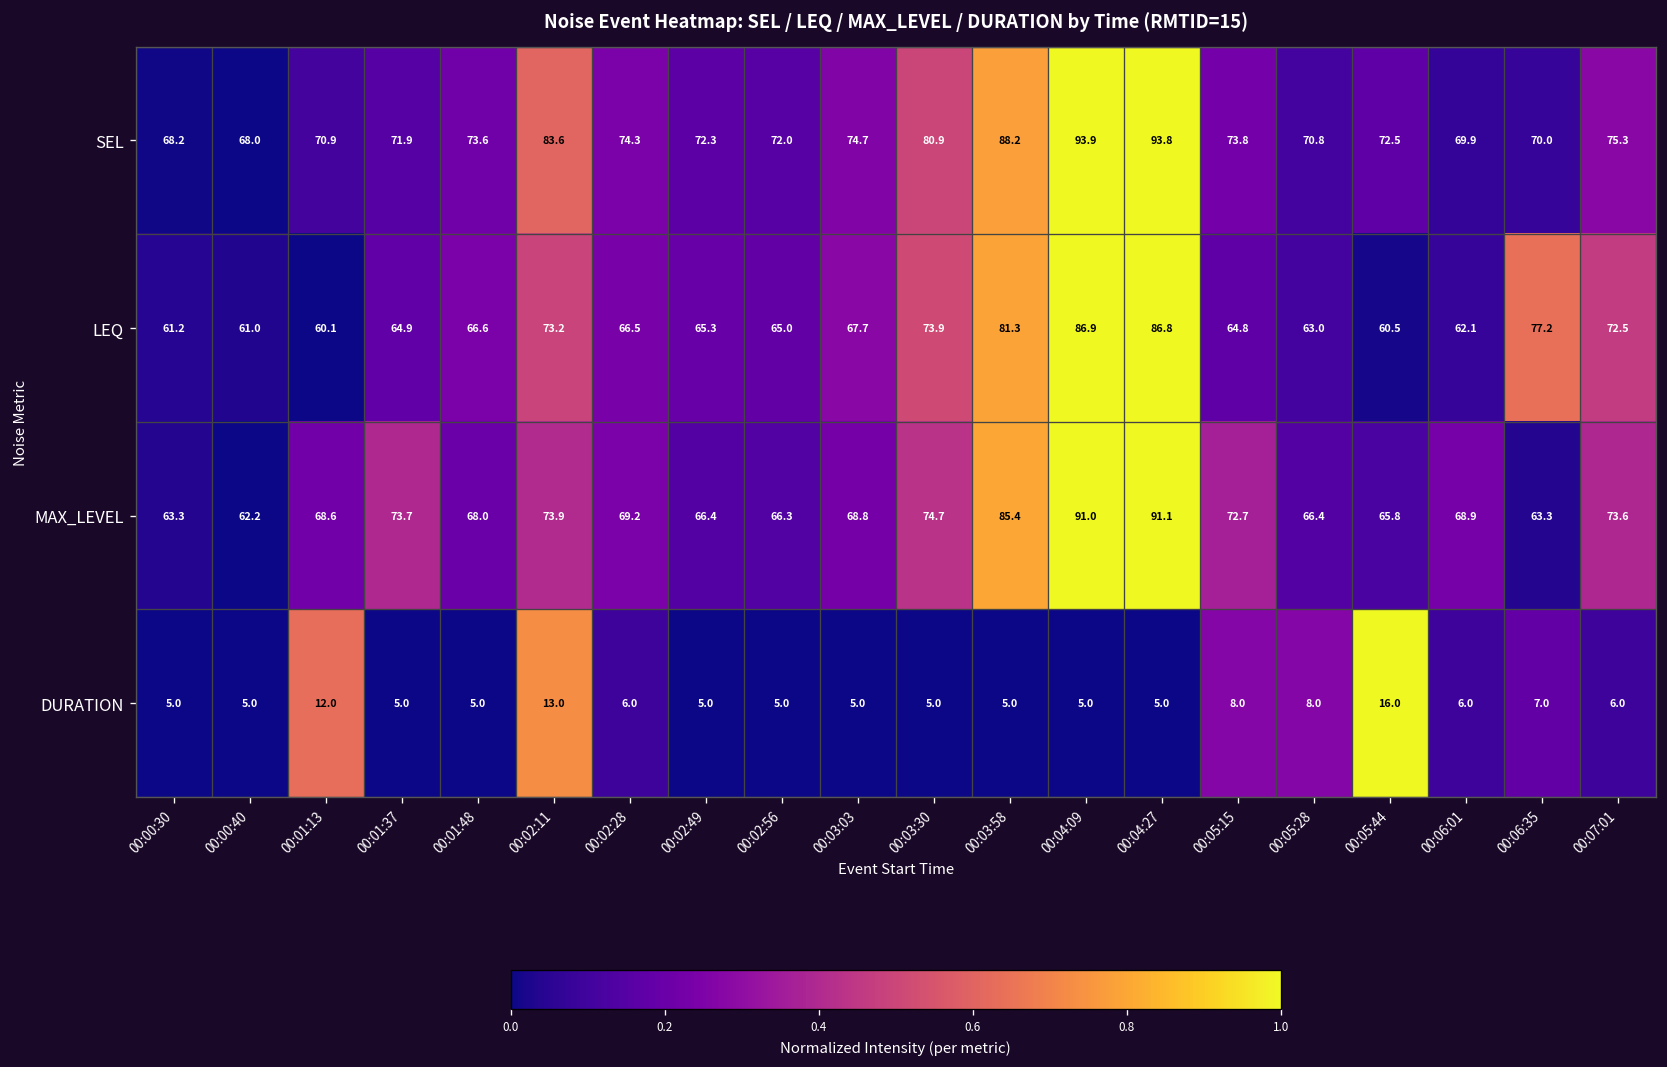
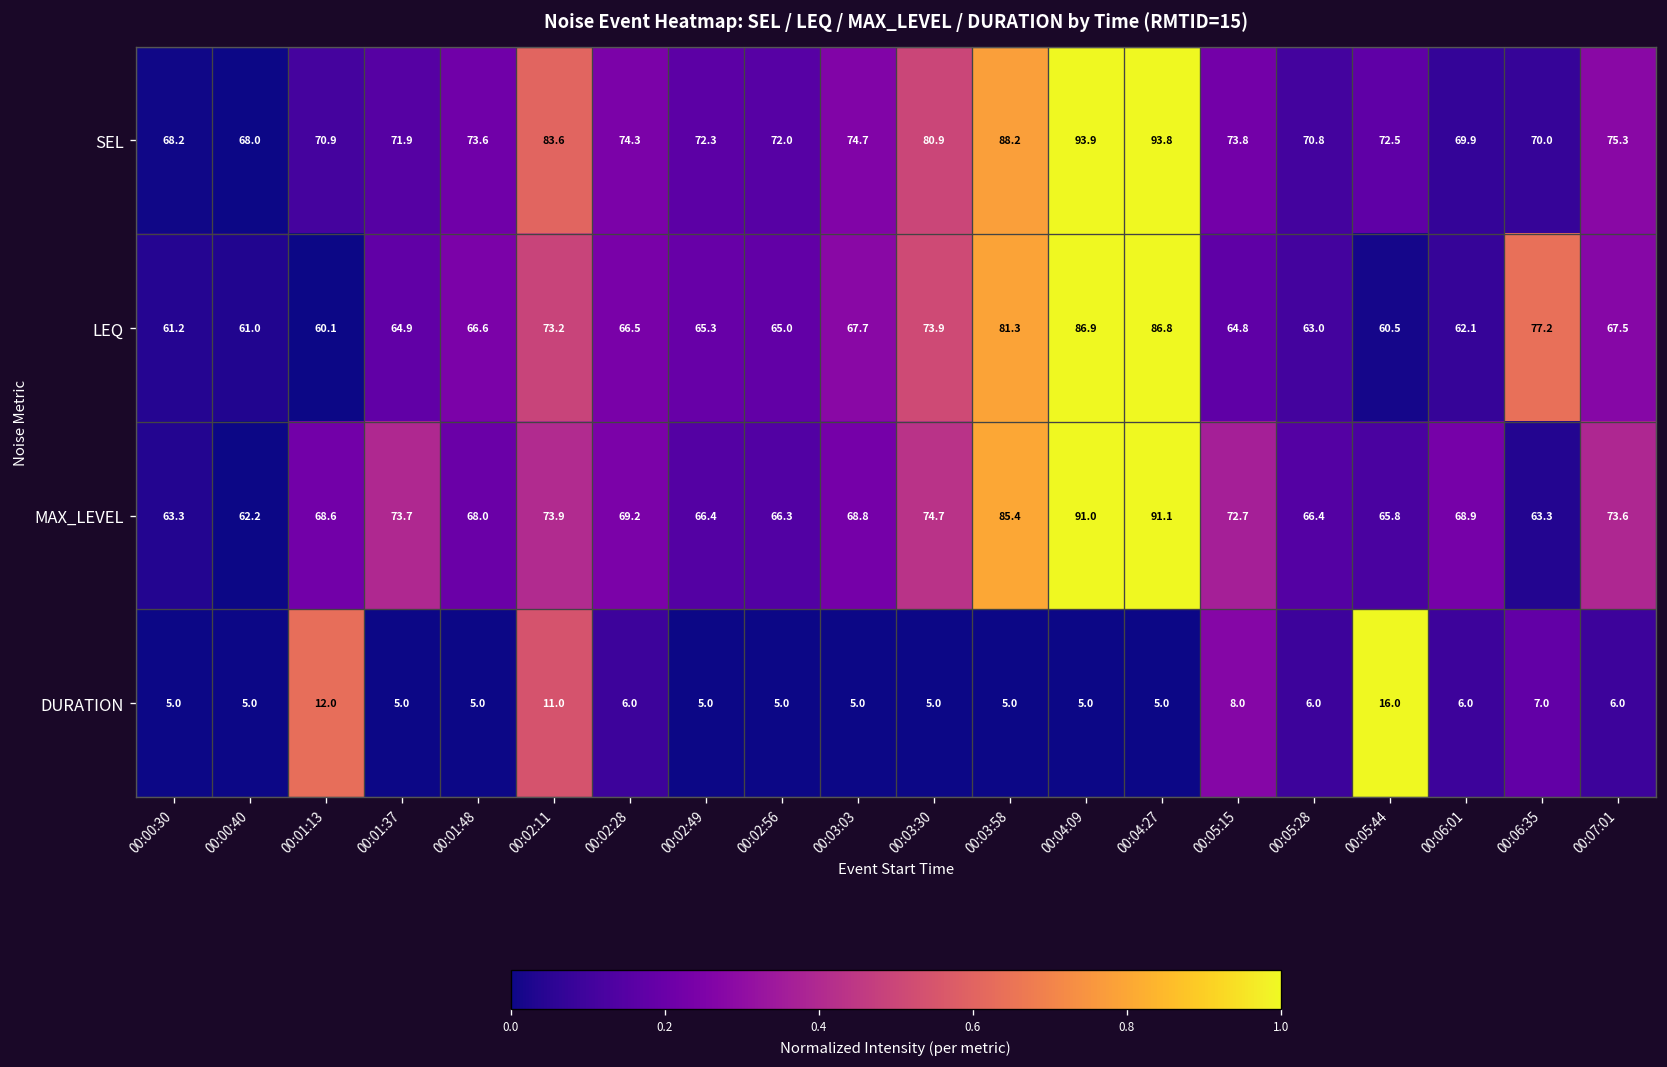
  {
    "SEL": {
      "00:00:30": 68.2,
      "00:00:40": 68.0,
      "00:01:13": 70.9,
      "00:01:37": 71.9,
      "00:01:48": 73.6,
      "00:02:11": 83.6,
      "00:02:28": 74.3,
      "00:02:49": 72.3,
      "00:02:56": 72.0,
      "00:03:03": 74.7,
      "00:03:30": 80.9,
      "00:03:58": 88.2,
      "00:04:09": 93.9,
      "00:04:27": 93.8,
      "00:05:15": 73.8,
      "00:05:28": 70.8,
      "00:05:44": 72.5,
      "00:06:01": 69.9,
      "00:06:35": 70.0,
      "00:07:01": 75.3
    },
    "LEQ": {
      "00:00:30": 61.2,
      "00:00:40": 61.0,
      "00:01:13": 60.1,
      "00:01:37": 64.9,
      "00:01:48": 66.6,
      "00:02:11": 73.2,
      "00:02:28": 66.5,
      "00:02:49": 65.3,
      "00:02:56": 65.0,
      "00:03:03": 67.7,
      "00:03:30": 73.9,
      "00:03:58": 81.3,
      "00:04:09": 86.9,
      "00:04:27": 86.8,
      "00:05:15": 64.8,
      "00:05:28": 63.0,
      "00:05:44": 60.5,
      "00:06:01": 62.1,
      "00:06:35": 77.2,
-     "00:07:01": 72.5
+     "00:07:01": 67.5
    },
    "MAX_LEVEL": {
      "00:00:30": 63.3,
      "00:00:40": 62.2,
      "00:01:13": 68.6,
      "00:01:37": 73.7,
      "00:01:48": 68.0,
      "00:02:11": 73.9,
      "00:02:28": 69.2,
      "00:02:49": 66.4,
      "00:02:56": 66.3,
      "00:03:03": 68.8,
      "00:03:30": 74.7,
      "00:03:58": 85.4,
      "00:04:09": 91.0,
      "00:04:27": 91.1,
      "00:05:15": 72.7,
      "00:05:28": 66.4,
      "00:05:44": 65.8,
      "00:06:01": 68.9,
      "00:06:35": 63.3,
      "00:07:01": 73.6
    },
    "DURATION": {
      "00:00:30": 5.0,
      "00:00:40": 5.0,
      "00:01:13": 12.0,
      "00:01:37": 5.0,
      "00:01:48": 5.0,
-     "00:02:11": 13.0,
+     "00:02:11": 11.0,
      "00:02:28": 6.0,
      "00:02:49": 5.0,
      "00:02:56": 5.0,
      "00:03:03": 5.0,
      "00:03:30": 5.0,
      "00:03:58": 5.0,
      "00:04:09": 5.0,
      "00:04:27": 5.0,
      "00:05:15": 8.0,
-     "00:05:28": 8.0,
+     "00:05:28": 6.0,
      "00:05:44": 16.0,
      "00:06:01": 6.0,
      "00:06:35": 7.0,
      "00:07:01": 6.0
    }
  }
